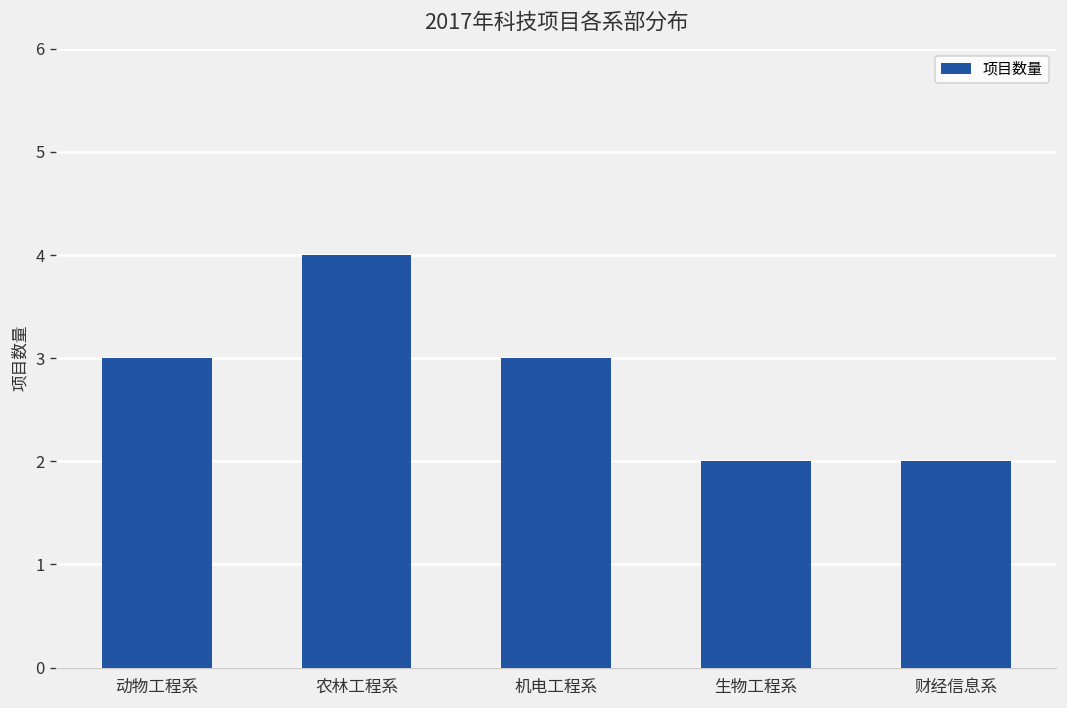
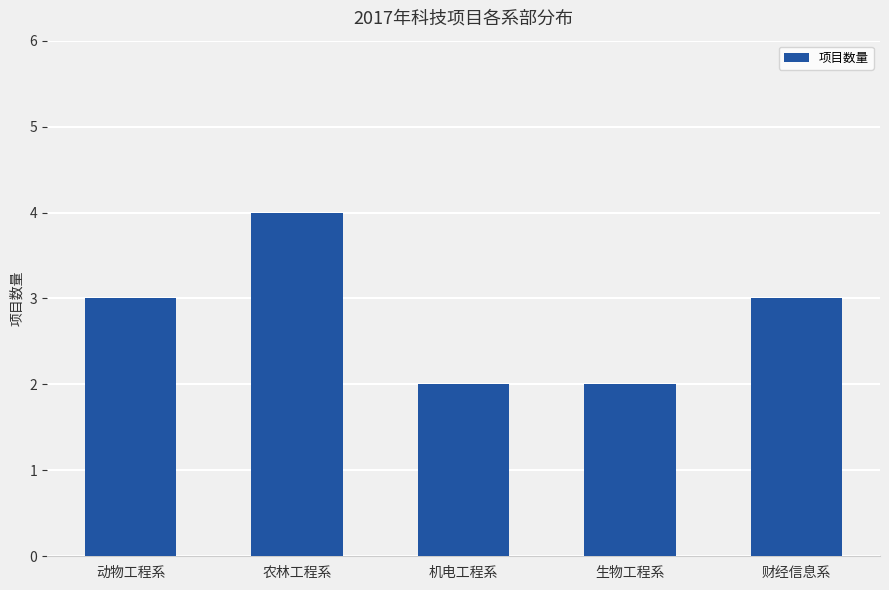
  {
    "动物工程系": 3,
    "农林工程系": 4,
-   "机电工程系": 3,
+   "机电工程系": 2,
    "生物工程系": 2,
-   "财经信息系": 2
+   "财经信息系": 3
  }
